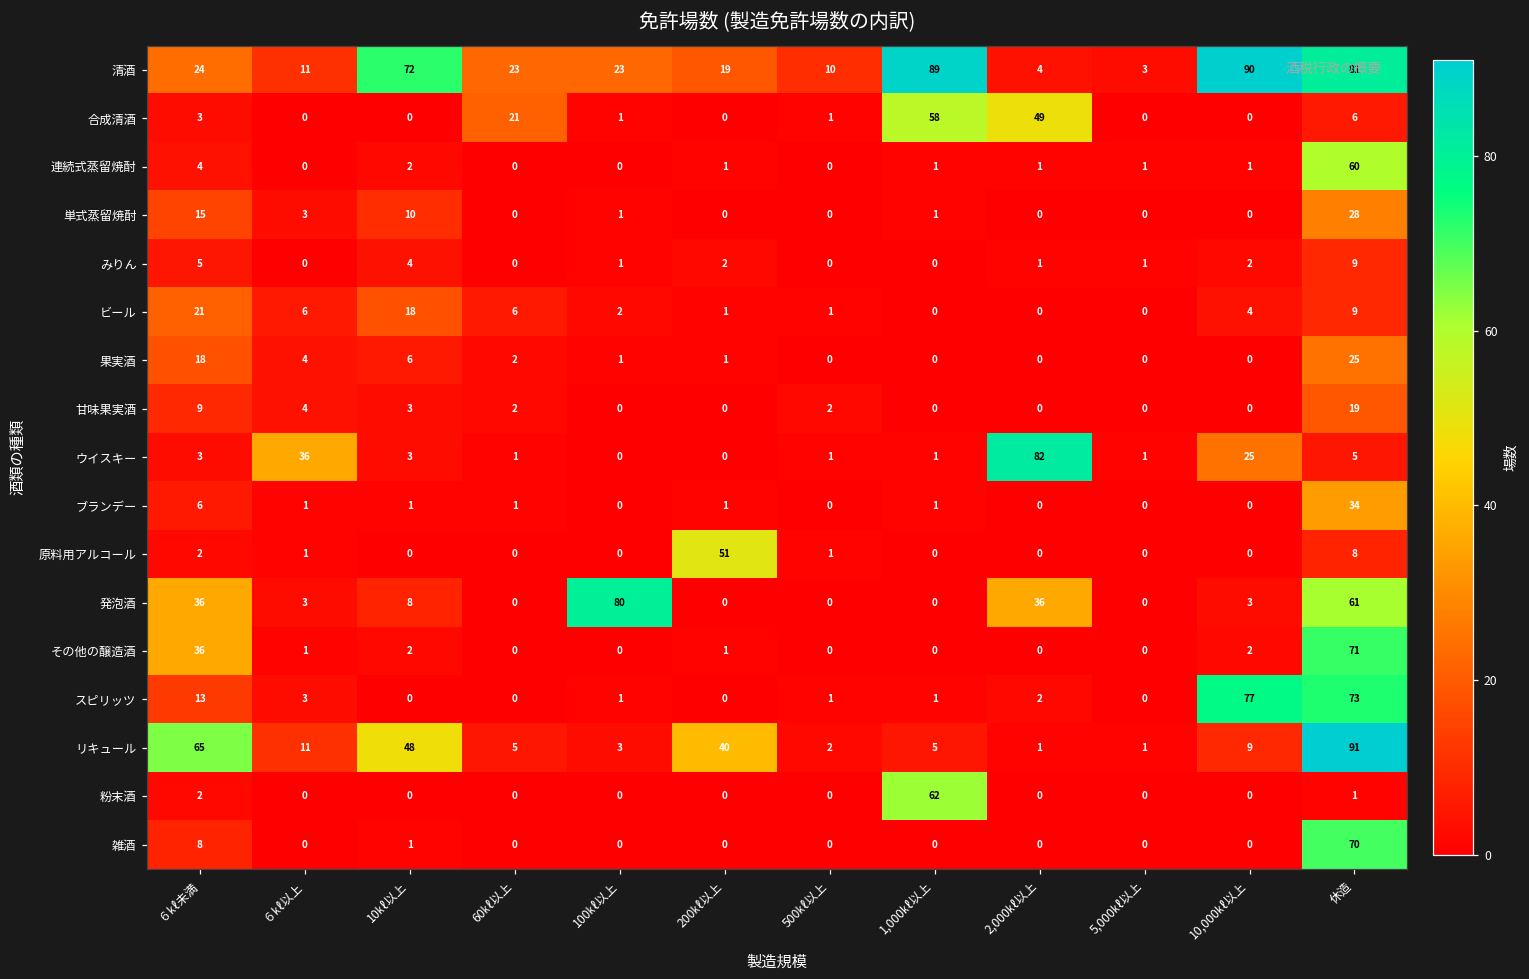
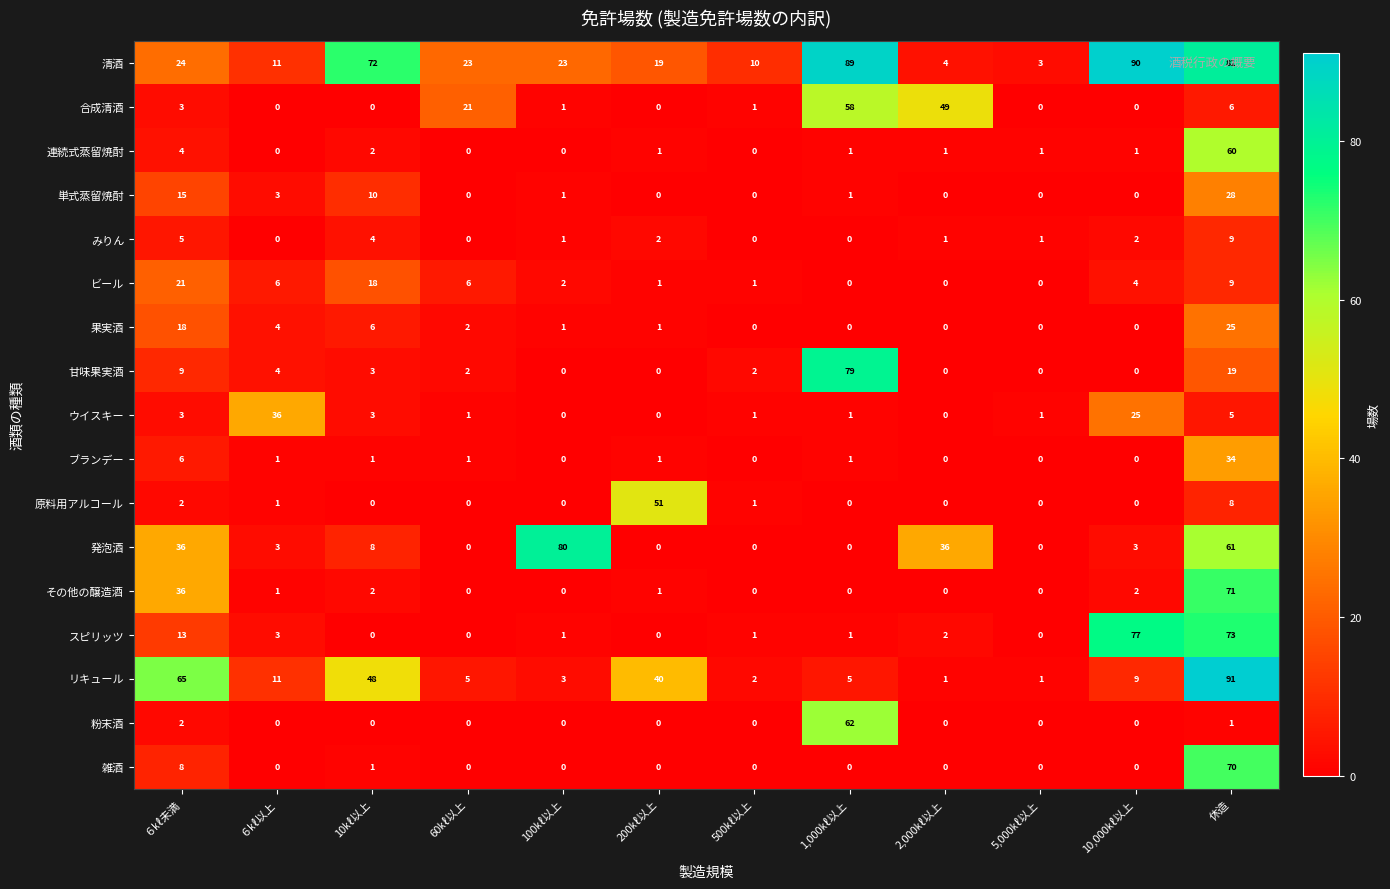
  {
    "甘味果実酒": {
      "６㎘未満": 9,
      "６㎘以上": 4,
      "10㎘以上": 3,
      "60㎘以上": 2,
      "100㎘以上": 0,
      "200㎘以上": 0,
      "500㎘以上": 2,
-     "1,000㎘以上": 0,
+     "1,000㎘以上": 79,
      "2,000㎘以上": 0,
      "5,000㎘以上": 0,
      "10,000㎘以上": 0,
      "休造": 19
    },
    "ウイスキー": {
      "６㎘未満": 3,
      "６㎘以上": 36,
      "10㎘以上": 3,
      "60㎘以上": 1,
      "100㎘以上": 0,
      "200㎘以上": 0,
      "500㎘以上": 1,
      "1,000㎘以上": 1,
-     "2,000㎘以上": 82,
+     "2,000㎘以上": 0,
      "5,000㎘以上": 1,
      "10,000㎘以上": 25,
      "休造": 5
    }
  }
